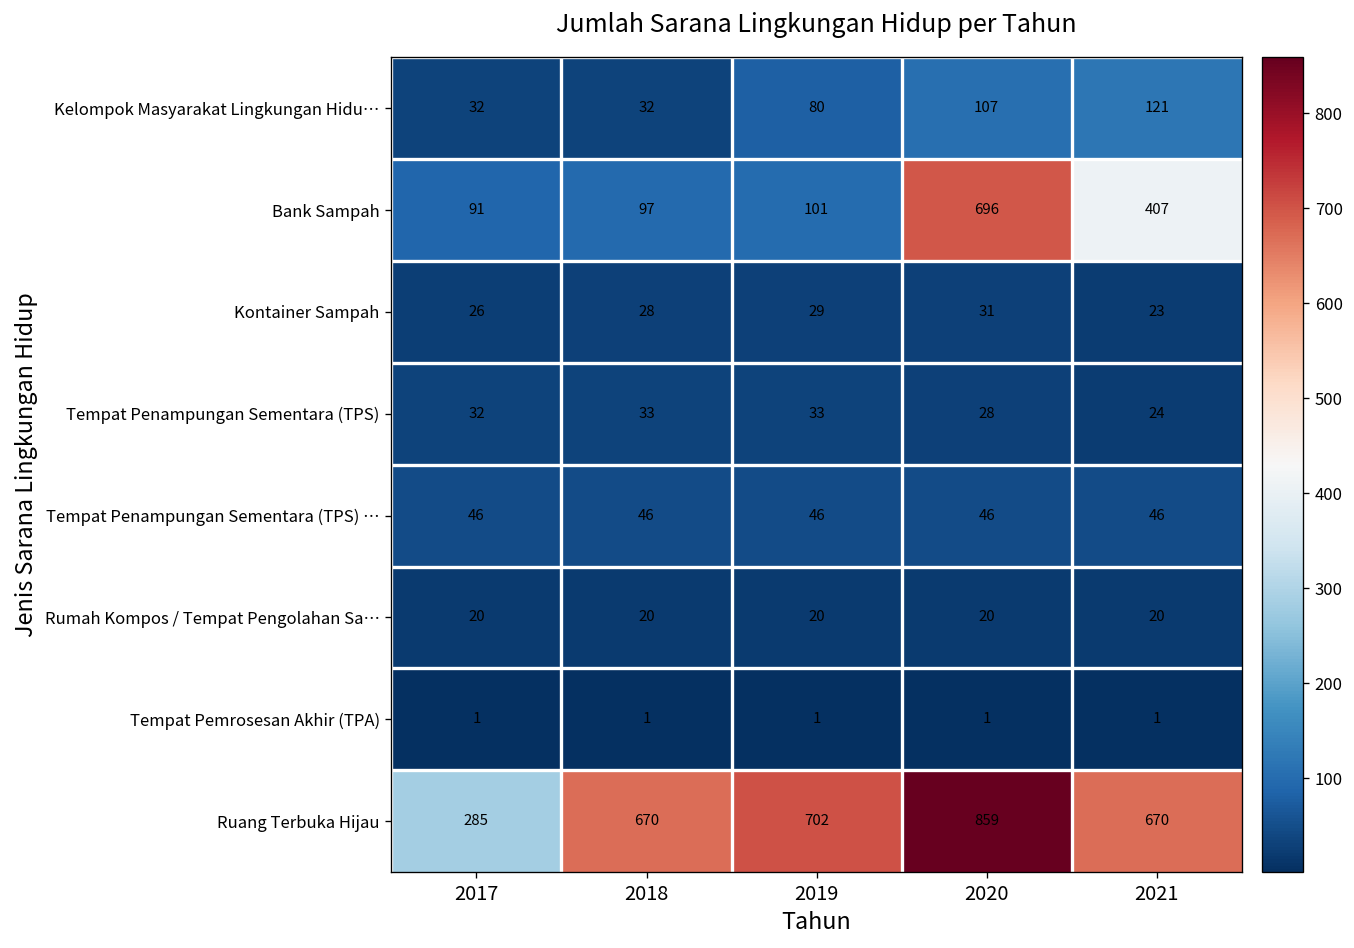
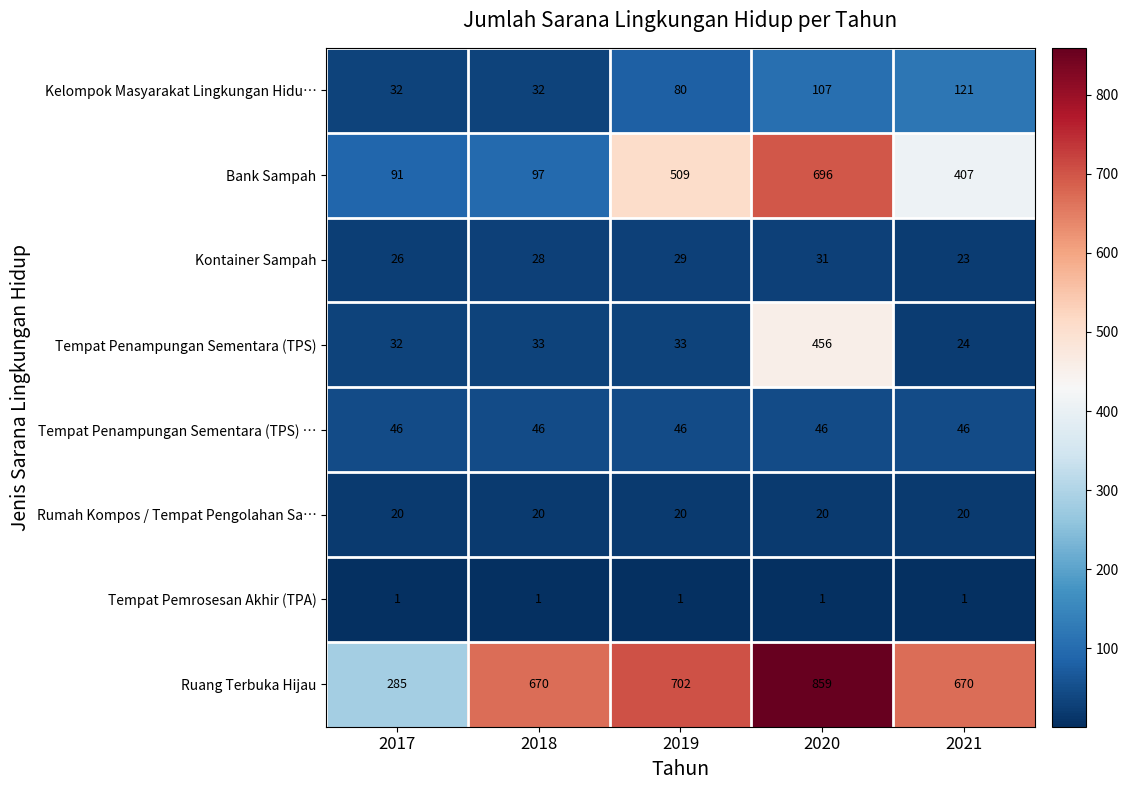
  {
    "Kelompok Masyarakat Lingkungan Hidu…": {
      "2017": 32,
      "2018": 32,
      "2019": 80,
      "2020": 107,
      "2021": 121
    },
    "Bank Sampah": {
      "2017": 91,
      "2018": 97,
-     "2019": 101,
+     "2019": 509,
      "2020": 696,
      "2021": 407
    },
    "Kontainer Sampah": {
      "2017": 26,
      "2018": 28,
      "2019": 29,
      "2020": 31,
      "2021": 23
    },
    "Tempat Penampungan Sementara (TPS)": {
      "2017": 32,
      "2018": 33,
      "2019": 33,
-     "2020": 28,
+     "2020": 456,
      "2021": 24
    },
    "Tempat Penampungan Sementara (TPS) …": {
      "2017": 46,
      "2018": 46,
      "2019": 46,
      "2020": 46,
      "2021": 46
    },
    "Rumah Kompos / Tempat Pengolahan Sa…": {
      "2017": 20,
      "2018": 20,
      "2019": 20,
      "2020": 20,
      "2021": 20
    },
    "Tempat Pemrosesan Akhir (TPA)": {
      "2017": 1,
      "2018": 1,
      "2019": 1,
      "2020": 1,
      "2021": 1
    },
    "Ruang Terbuka Hijau": {
      "2017": 285,
      "2018": 670,
      "2019": 702,
      "2020": 859,
      "2021": 670
    }
  }
